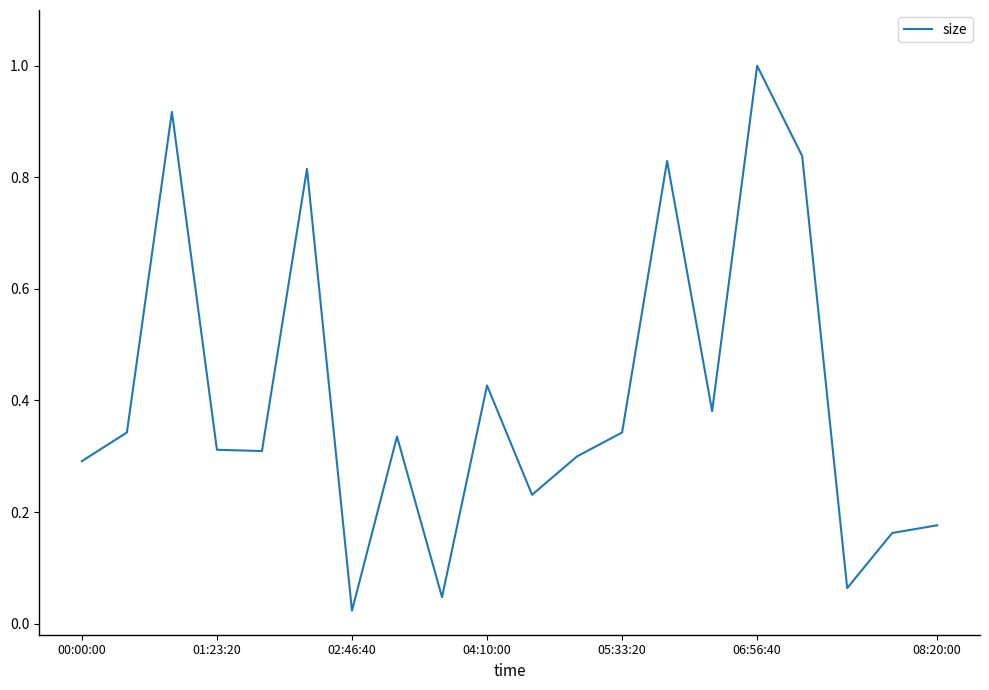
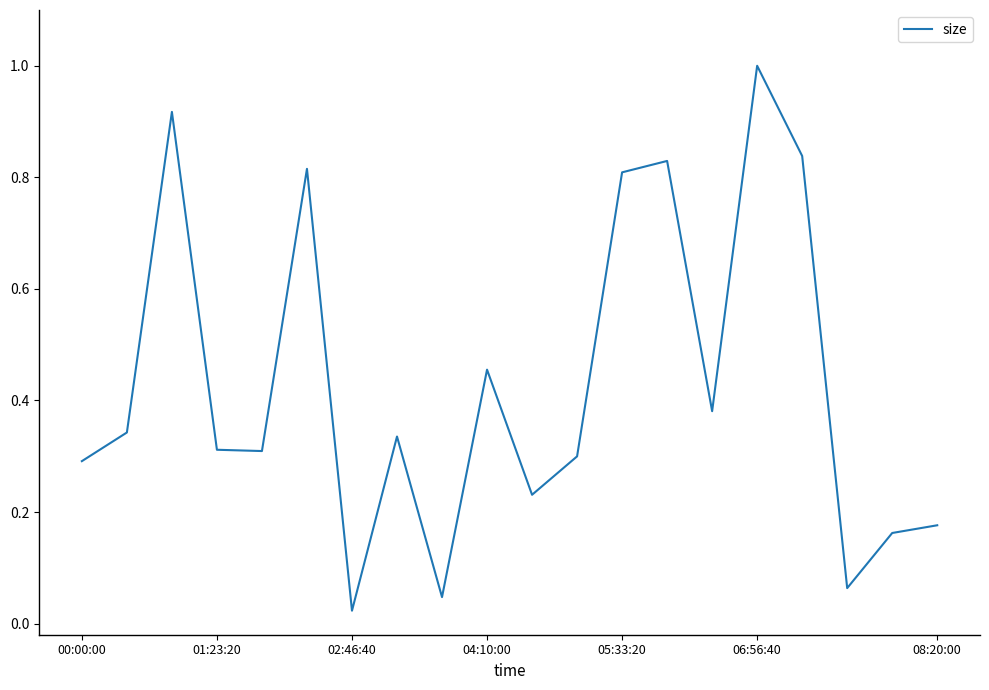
  {
    "00:00:00": 0.29,
    "01:23:20": 0.31,
    "02:46:40": 0.02,
-   "04:10:00": 0.43,
-   "05:33:20": 0.34,
+   "04:10:00": 0.46,
+   "05:33:20": 0.81,
    "06:56:40": 1.00,
    "08:20:00": 0.18
  }
